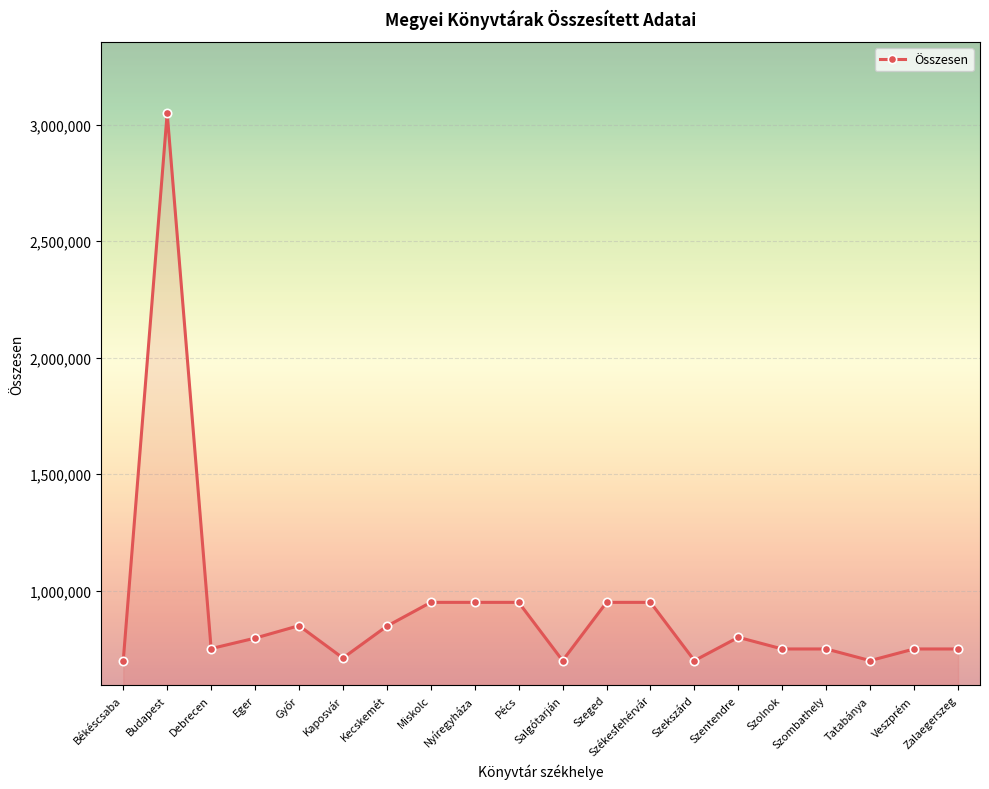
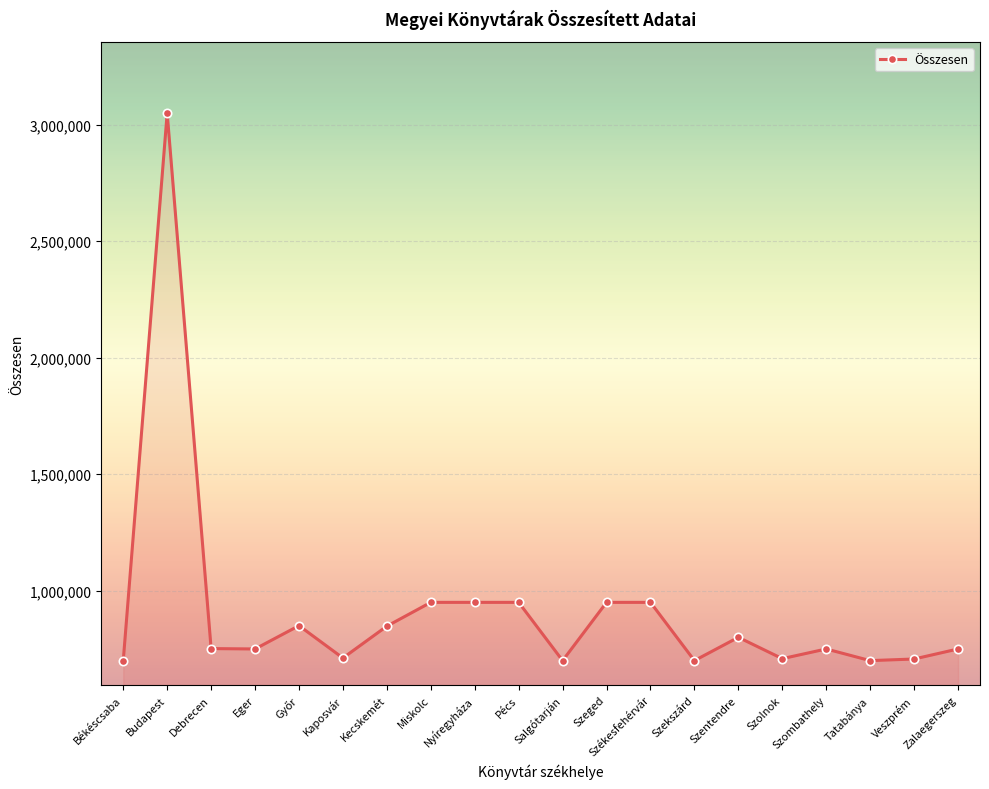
  {
    "Békéscsaba": "700,000",
    "Budapest": "3,050,000",
    "Debrecen": "750,000",
-   "Eger": "800,000",
+   "Eger": "750,000",
    "Győr": "850,000",
    "Kaposvár": "710,000",
    "Kecskemét": "850,000",
    "Miskolc": "950,000",
    "Nyíregyháza": "950,000",
    "Pécs": "950,000",
    "Salgótarján": "700,000",
    "Szeged": "950,000",
    "Székesfehérvár": "950,000",
    "Szekszárd": "700,000",
    "Szentendre": "800,000",
-   "Szolnok": "750,000",
+   "Szolnok": "710,000",
    "Szombathely": "750,000",
    "Tatabánya": "700,000",
-   "Veszprém": "750,000",
+   "Veszprém": "710,000",
    "Zalaegerszeg": "750,000"
  }
